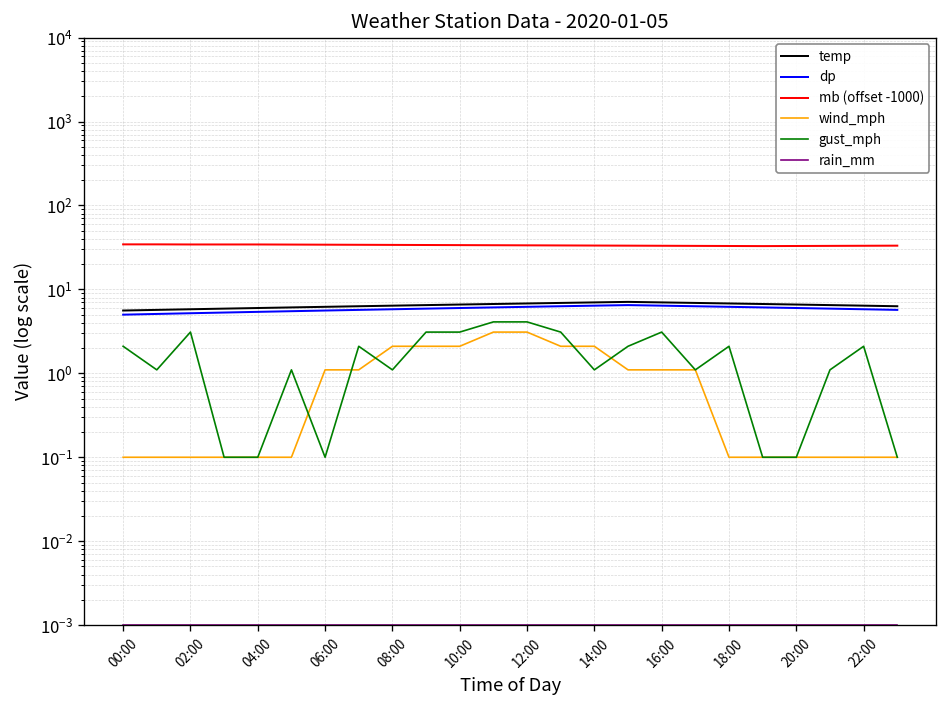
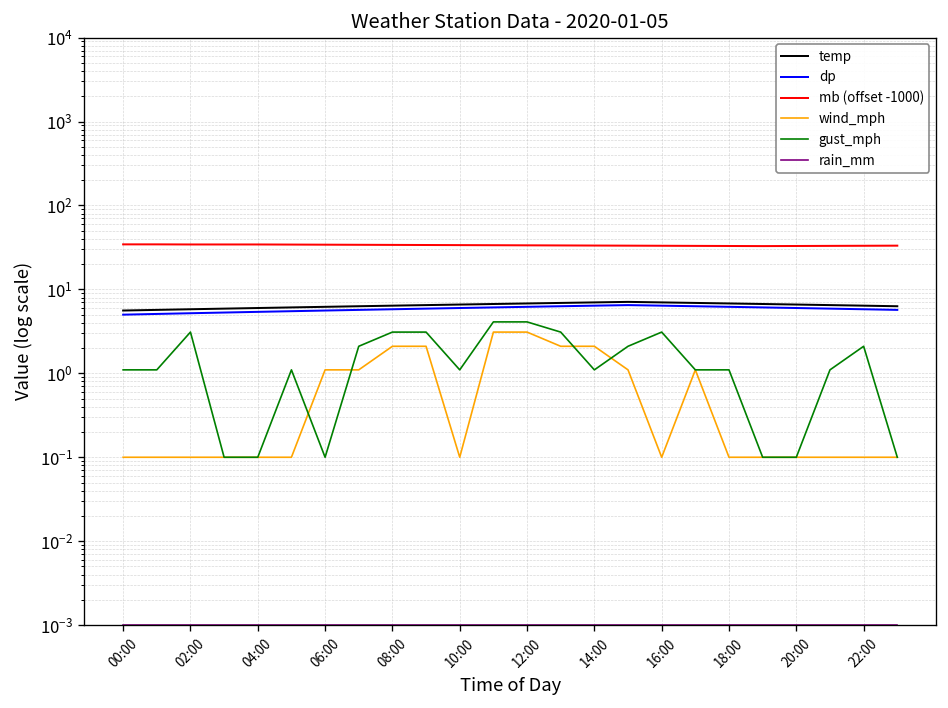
  {
    "temp": {
      "00:00": 6,
      "02:00": 6,
      "04:00": 6,
      "06:00": 6,
      "08:00": 6,
      "10:00": 7,
      "12:00": 7,
      "14:00": 7,
      "16:00": 7,
      "18:00": 7,
      "20:00": 7,
      "22:00": 6
    },
    "dp": {
      "00:00": 5,
      "02:00": 5,
      "04:00": 5,
      "06:00": 6,
      "08:00": 6,
      "10:00": 6,
      "12:00": 6,
      "14:00": 6,
      "16:00": 6,
      "18:00": 6,
      "20:00": 6,
      "22:00": 6
    },
    "mb (offset -1000)": {
      "00:00": 30,
      "02:00": 30,
      "04:00": 30,
      "06:00": 30,
      "08:00": 30,
      "10:00": 30,
      "12:00": 30,
      "14:00": 30,
      "16:00": 30,
      "18:00": 30,
      "20:00": 30,
      "22:00": 30
    },
    "wind_mph": {
      "00:00": 0.10,
      "02:00": 0.10,
      "06:00": 1.1,
      "08:00": 2.1,
-     "10:00": 2.1,
+     "10:00": 0.10,
      "12:00": 3,
      "14:00": 2.1,
-     "16:00": 1.1,
+     "16:00": 0.10,
      "18:00": 0.10,
      "22:00": 0.10
    },
    "gust_mph": {
-     "00:00": 2.1,
+     "00:00": 1.1,
      "02:00": 3,
      "06:00": 0.1,
-     "08:00": 1.1,
-     "10:00": 3,
+     "08:00": 3,
+     "10:00": 1.1,
      "12:00": 4,
      "14:00": 1.1,
      "16:00": 3,
-     "18:00": 2.1,
+     "18:00": 1.1,
      "22:00": 2.1
    },
    "rain_mm": {
      "00:00": 0.0010,
      "02:00": 0.0010,
      "04:00": 0.0010,
      "06:00": 0.0010,
      "08:00": 0.0010,
      "10:00": 0.0010,
      "12:00": 0.0010,
      "14:00": 0.0010,
      "16:00": 0.0010,
      "18:00": 0.0010,
      "20:00": 0.0010,
      "22:00": 0.0010
    }
  }
